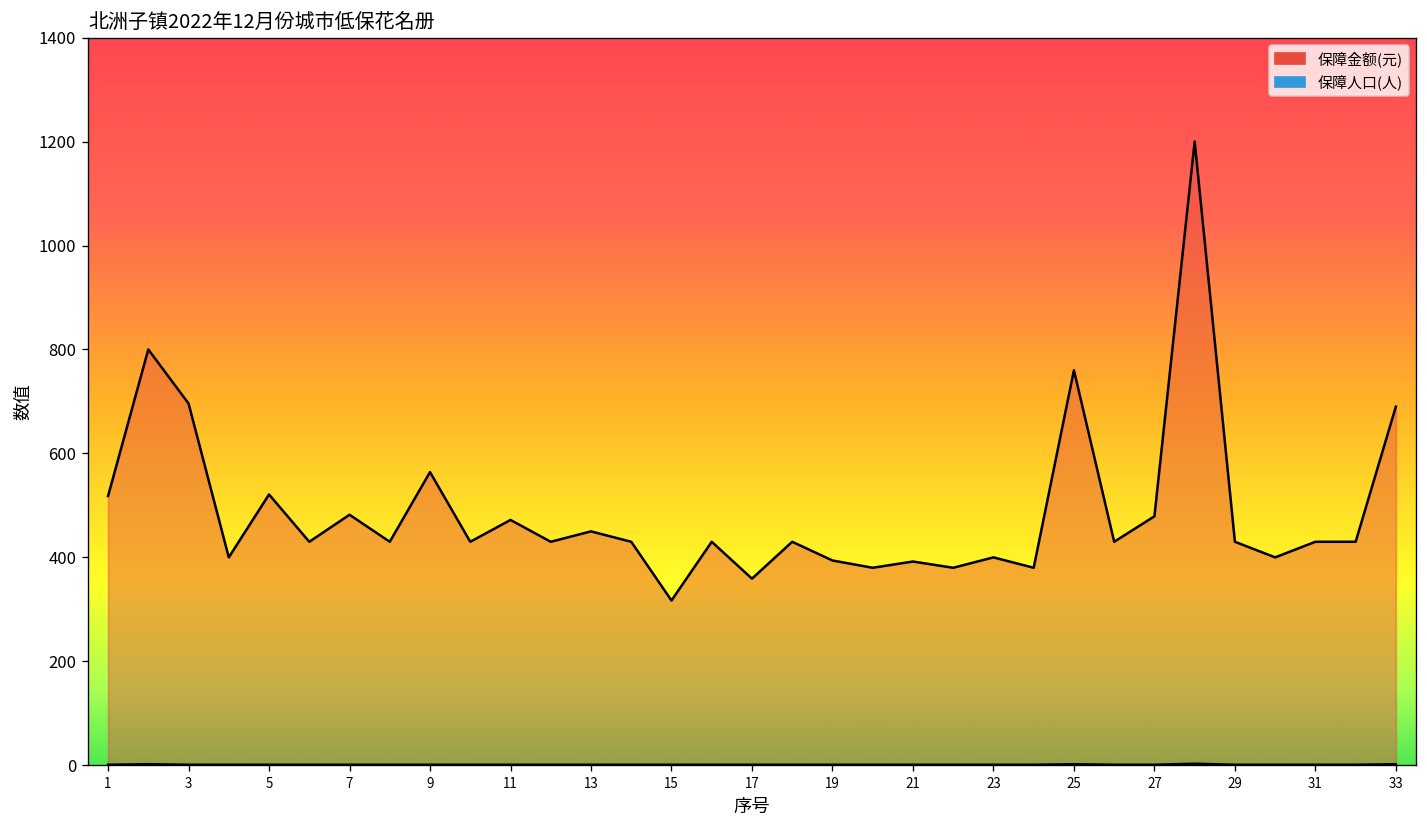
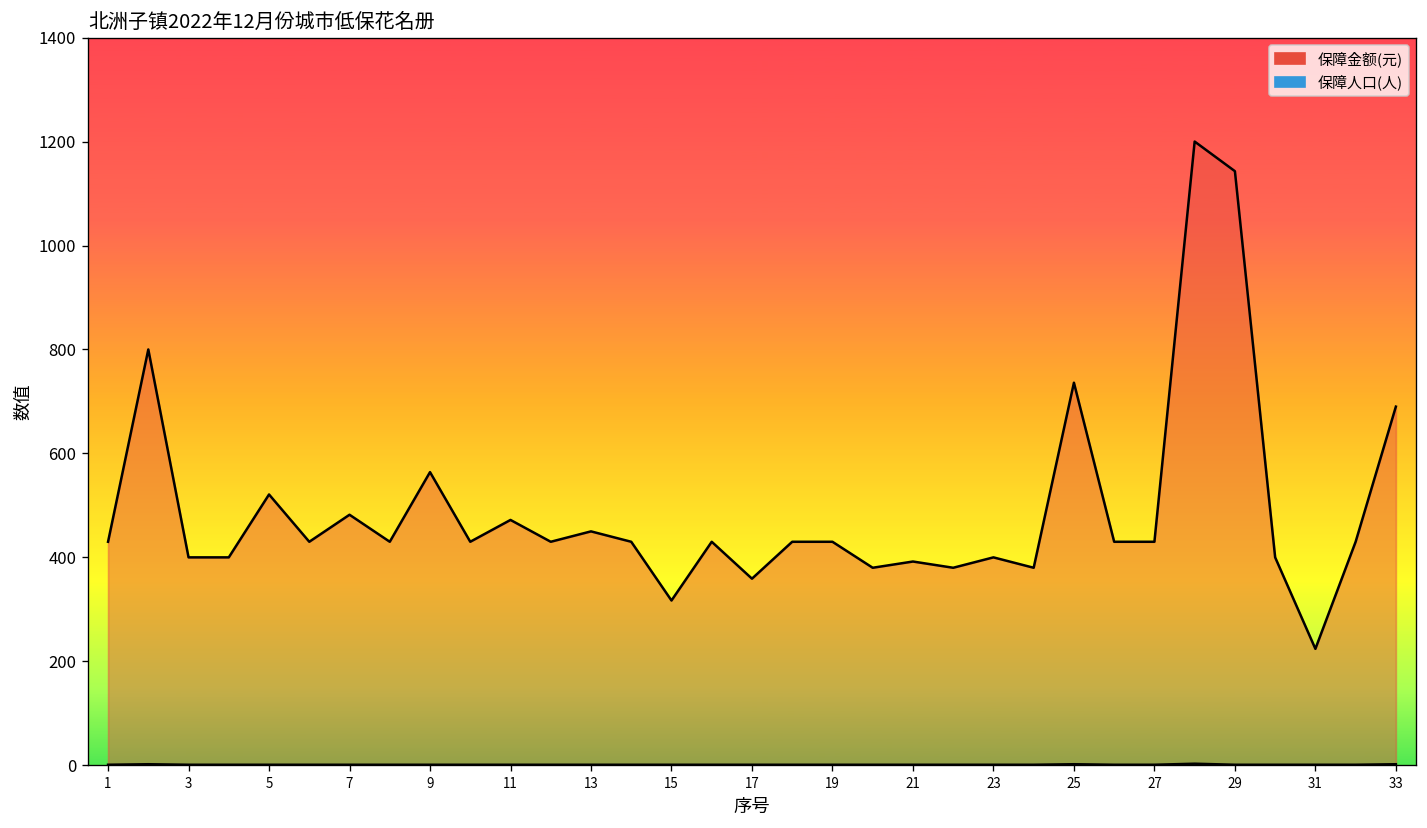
  {
    "保障金额(元)": {
-     "1": 520,
-     "3": 700,
+     "1": 430,
+     "3": 400,
      "5": 520,
      "7": 480,
      "9": 560,
      "11": 470,
      "13": 450,
      "15": 320,
      "17": 360,
-     "19": 390,
+     "19": 430,
      "21": 390,
      "23": 400,
-     "25": 760,
-     "27": 480,
-     "29": 430,
-     "31": 430,
+     "25": 740,
+     "27": 430,
+     "29": 1140,
+     "31": 220,
      "33": 690
    },
    "保障人口(人)": {
      "1": 0,
      "3": 0,
      "5": 0,
      "7": 0,
      "9": 0,
      "11": 0,
      "13": 0,
      "15": 0,
      "17": 0,
      "19": 0,
      "21": 0,
      "23": 0,
      "25": 0,
      "27": 0,
      "29": 0,
      "31": 0,
      "33": 0
    }
  }
